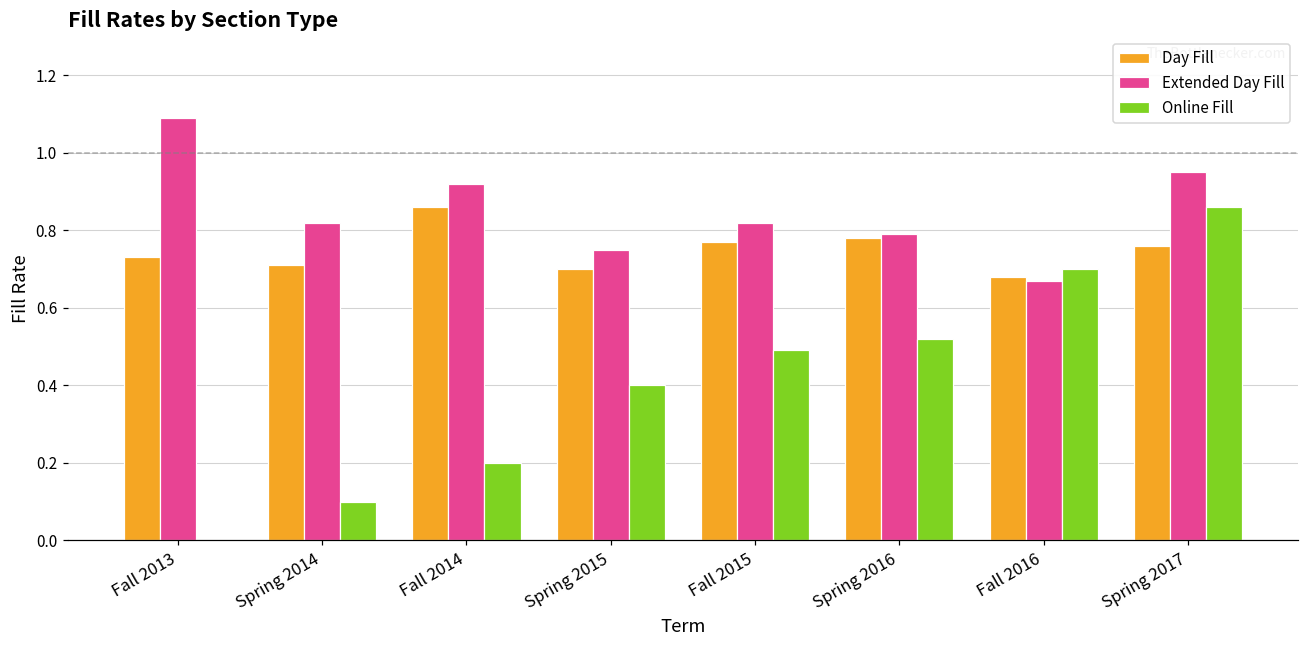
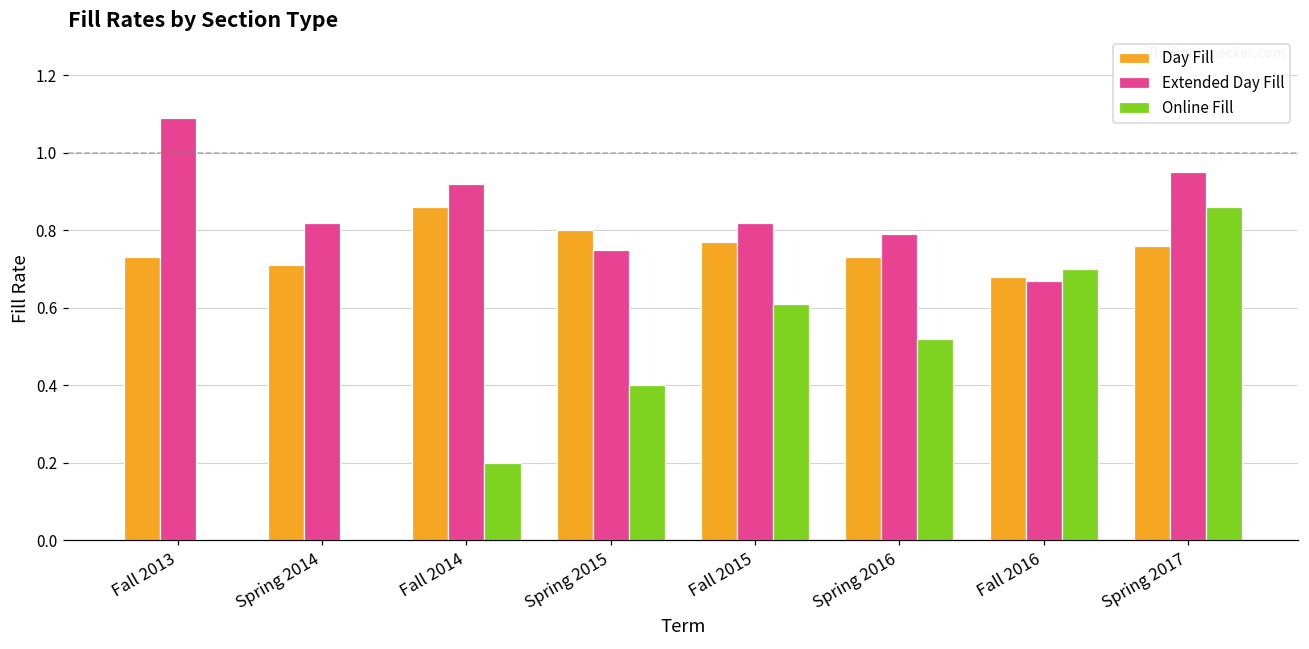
  {
    "Day Fill": {
      "Fall 2013": 0.73,
      "Spring 2014": 0.71,
      "Fall 2014": 0.86,
-     "Spring 2015": 0.7,
+     "Spring 2015": 0.8,
      "Fall 2015": 0.77,
-     "Spring 2016": 0.78,
+     "Spring 2016": 0.73,
      "Fall 2016": 0.68,
      "Spring 2017": 0.76
    },
    "Extended Day Fill": {
      "Fall 2013": 1.09,
      "Spring 2014": 0.82,
      "Fall 2014": 0.92,
      "Spring 2015": 0.75,
      "Fall 2015": 0.82,
      "Spring 2016": 0.79,
      "Fall 2016": 0.67,
      "Spring 2017": 0.95
    },
    "Online Fill": {
      "Fall 2013": 0.00,
-     "Spring 2014": 0.1,
+     "Spring 2014": 0.0,
      "Fall 2014": 0.20,
      "Spring 2015": 0.40,
-     "Fall 2015": 0.49,
+     "Fall 2015": 0.61,
      "Spring 2016": 0.52,
      "Fall 2016": 0.70,
      "Spring 2017": 0.86
    }
  }
